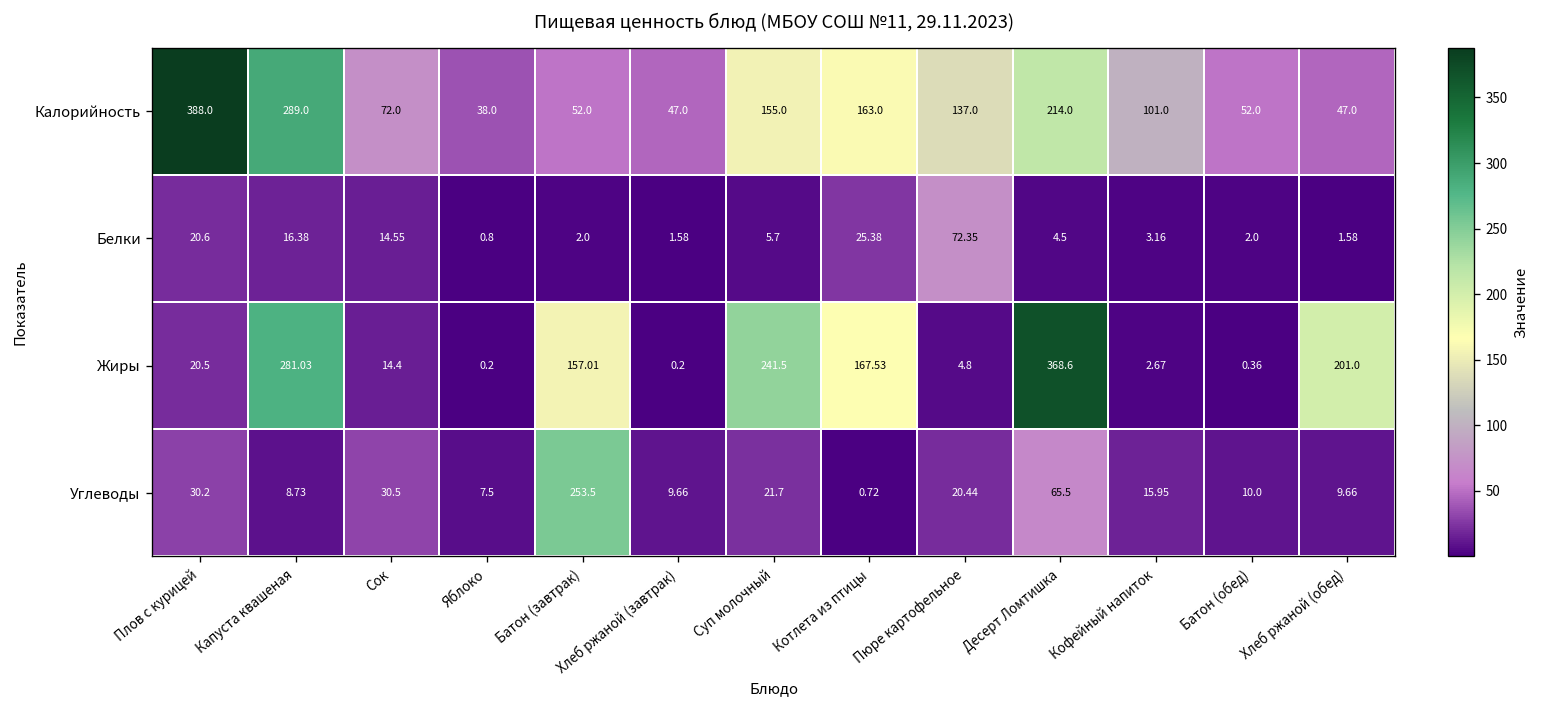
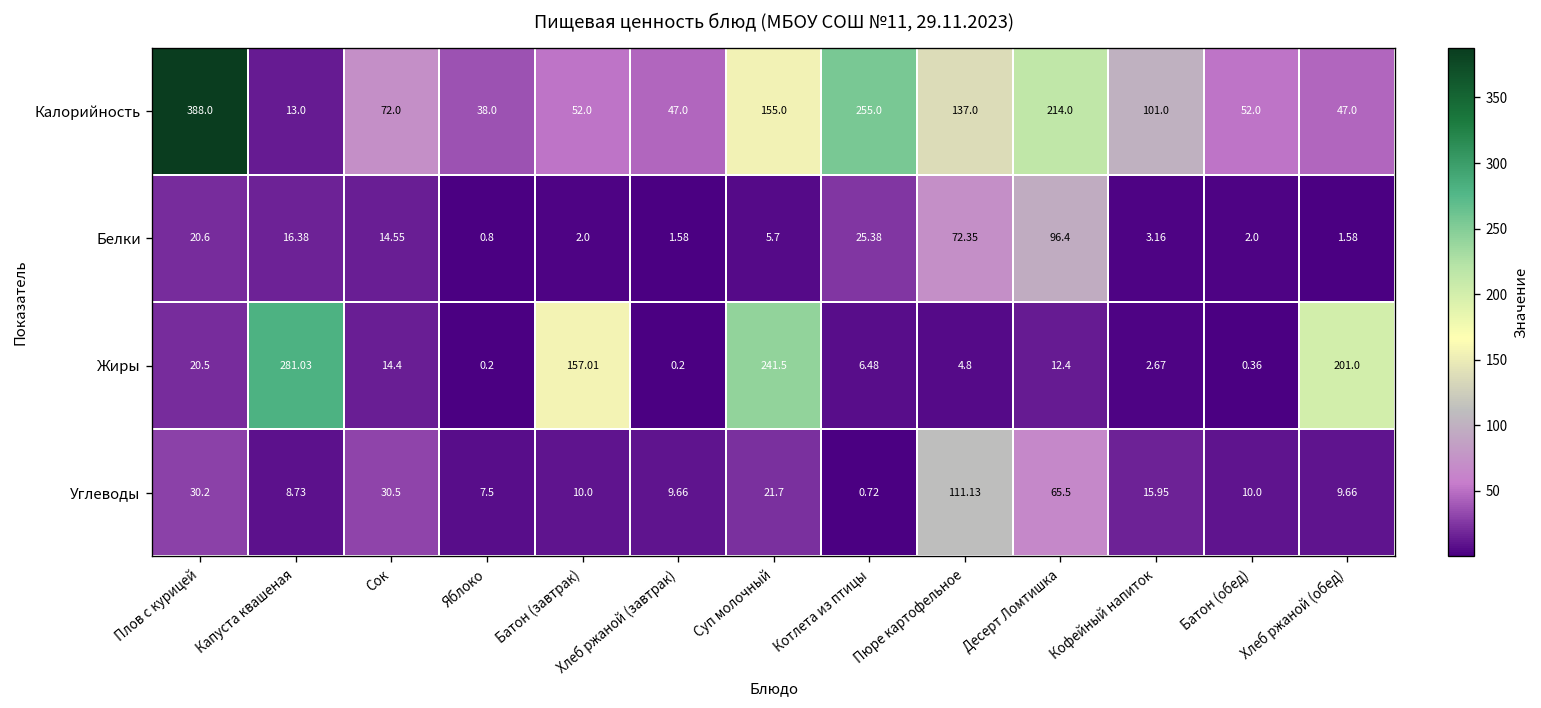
  {
    "Калорийность": {
      "Плов с курицей": 388.0,
-     "Капуста квашеная": 289.0,
+     "Капуста квашеная": 13.0,
      "Сок": 72.0,
      "Яблоко": 38.0,
      "Батон (завтрак)": 52.0,
      "Хлеб ржаной (завтрак)": 47.0,
      "Суп молочный": 155.0,
-     "Котлета из птицы": 163.0,
+     "Котлета из птицы": 255.0,
      "Пюре картофельное": 137.0,
      "Десерт Ломтишка": 214.0,
      "Кофейный напиток": 101.0,
      "Батон (обед)": 52.0,
      "Хлеб ржаной (обед)": 47.0
    },
    "Белки": {
      "Плов с курицей": 20.6,
      "Капуста квашеная": 16.38,
      "Сок": 14.55,
      "Яблоко": 0.8,
      "Батон (завтрак)": 2.0,
      "Хлеб ржаной (завтрак)": 1.58,
      "Суп молочный": 5.7,
      "Котлета из птицы": 25.38,
      "Пюре картофельное": 72.35,
-     "Десерт Ломтишка": 4.5,
+     "Десерт Ломтишка": 96.4,
      "Кофейный напиток": 3.16,
      "Батон (обед)": 2.0,
      "Хлеб ржаной (обед)": 1.58
    },
    "Жиры": {
      "Плов с курицей": 20.5,
      "Капуста квашеная": 281.03,
      "Сок": 14.4,
      "Яблоко": 0.2,
      "Батон (завтрак)": 157.01,
      "Хлеб ржаной (завтрак)": 0.2,
      "Суп молочный": 241.5,
-     "Котлета из птицы": 167.53,
+     "Котлета из птицы": 6.48,
      "Пюре картофельное": 4.8,
-     "Десерт Ломтишка": 368.6,
+     "Десерт Ломтишка": 12.4,
      "Кофейный напиток": 2.67,
      "Батон (обед)": 0.36,
      "Хлеб ржаной (обед)": 201.0
    },
    "Углеводы": {
      "Плов с курицей": 30.2,
      "Капуста квашеная": 8.73,
      "Сок": 30.5,
      "Яблоко": 7.5,
-     "Батон (завтрак)": 253.5,
+     "Батон (завтрак)": 10.0,
      "Хлеб ржаной (завтрак)": 9.66,
      "Суп молочный": 21.7,
      "Котлета из птицы": 0.72,
-     "Пюре картофельное": 20.44,
+     "Пюре картофельное": 111.13,
      "Десерт Ломтишка": 65.5,
      "Кофейный напиток": 15.95,
      "Батон (обед)": 10.0,
      "Хлеб ржаной (обед)": 9.66
    }
  }
